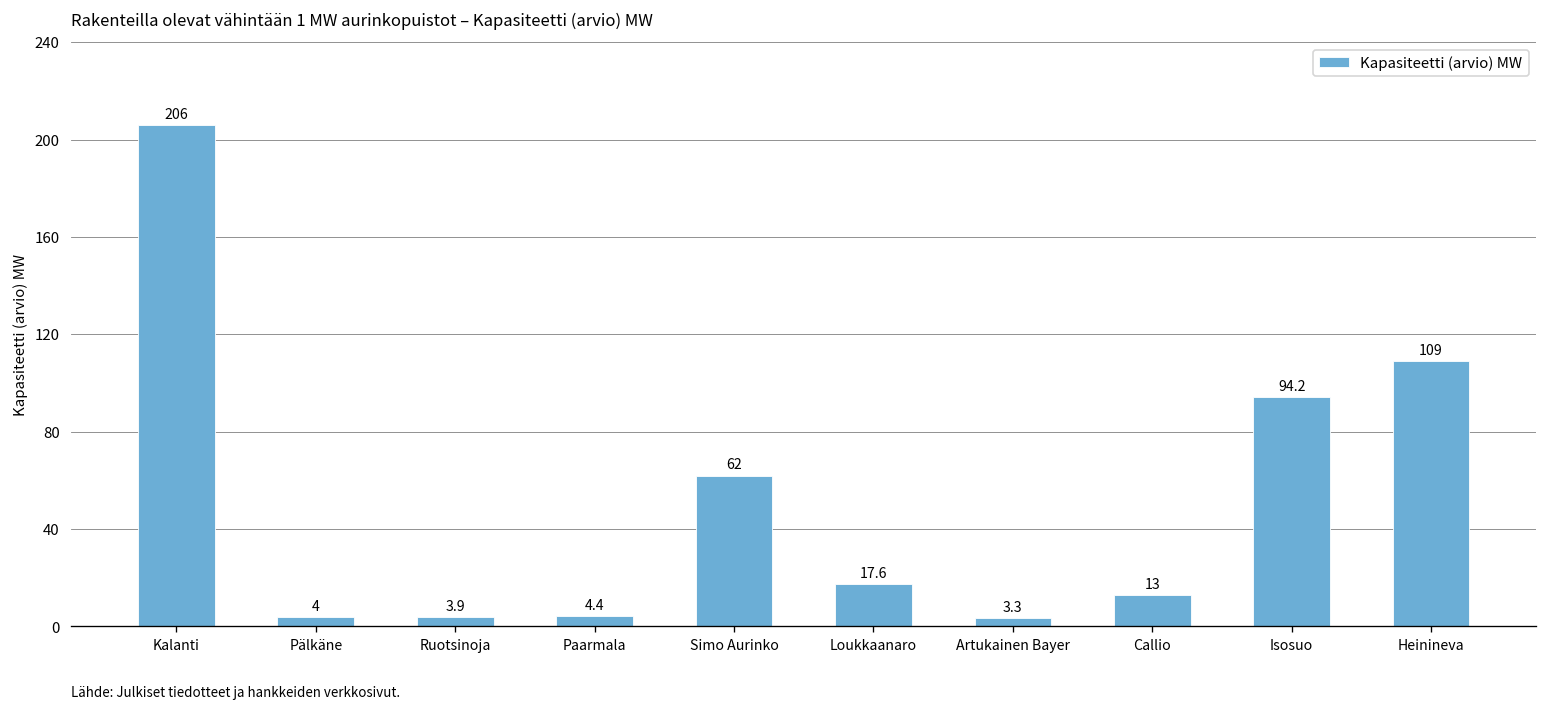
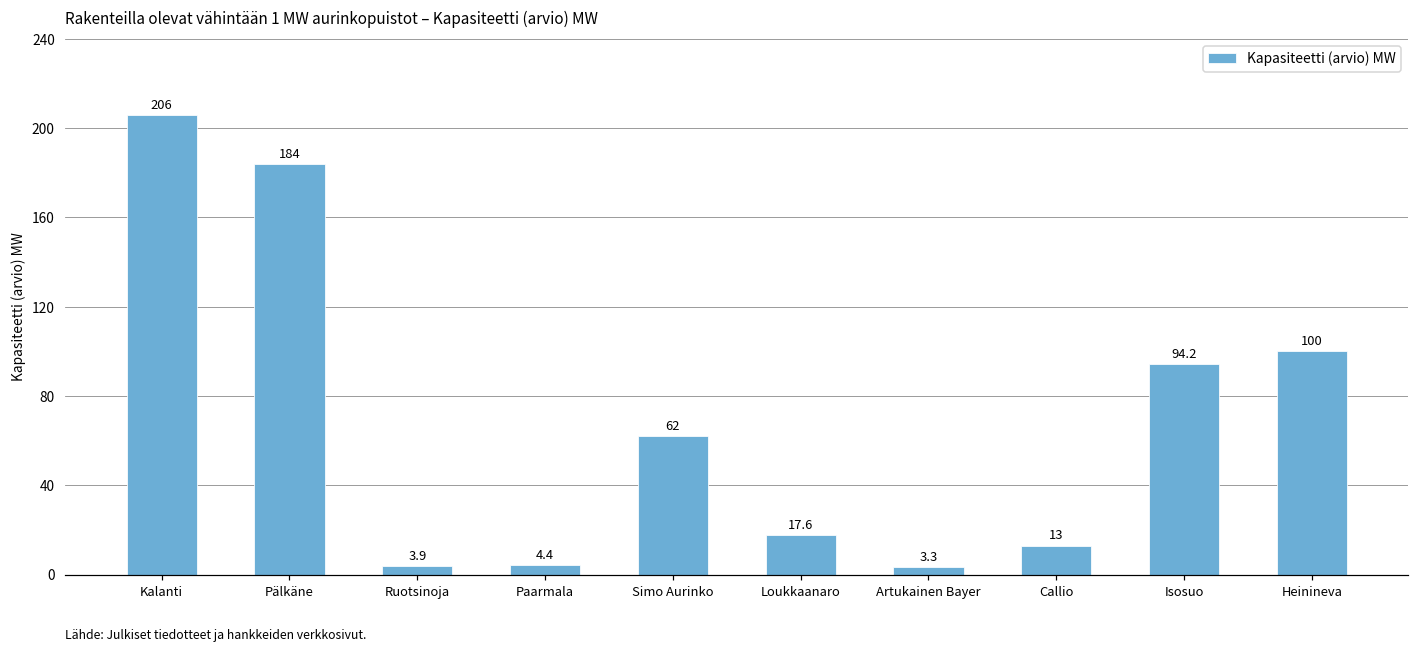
  {
    "Kalanti": 206,
-   "Pälkäne": 4,
+   "Pälkäne": 184,
    "Ruotsinoja": 3.9,
    "Paarmala": 4.4,
    "Simo Aurinko": 62,
    "Loukkaanaro": 17.6,
    "Artukainen Bayer": 3.3,
    "Callio": 13,
    "Isosuo": 94.2,
-   "Heinineva": 109
+   "Heinineva": 100
  }
